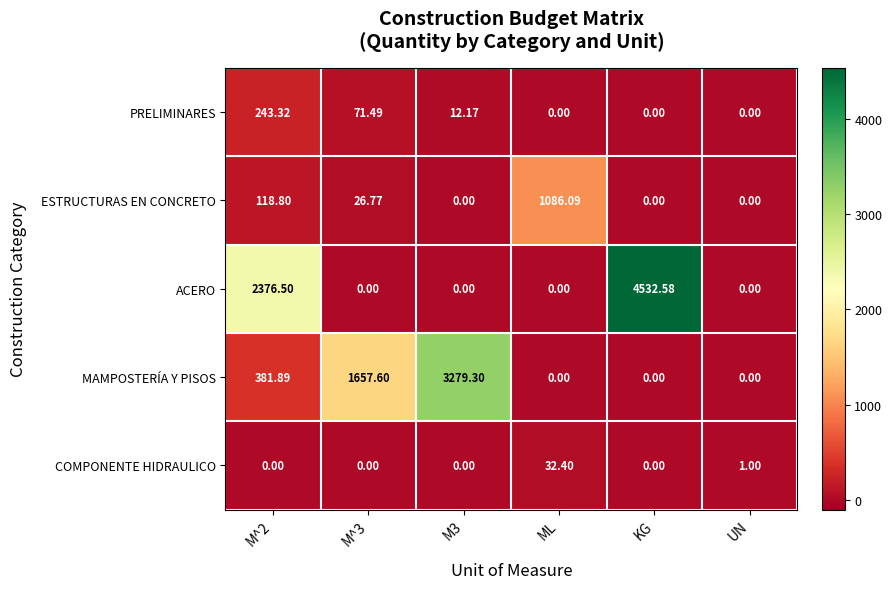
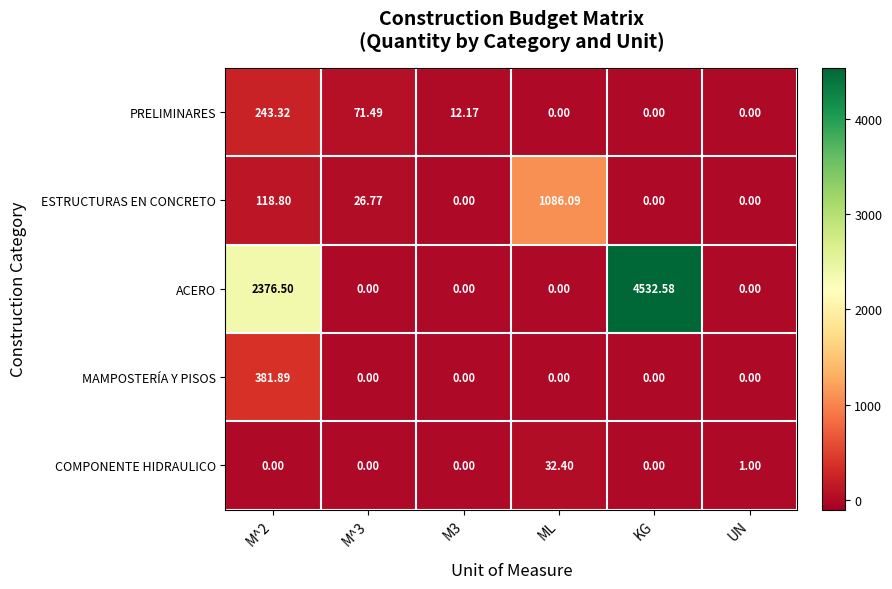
  {
    "PRELIMINARES": {
      "M^2": 243.32,
      "M^3": 71.49,
      "M3": 12.17,
      "ML": 0.00,
      "KG": 0.00,
      "UN": 0.00
    },
    "ESTRUCTURAS EN CONCRETO": {
      "M^2": 118.80,
      "M^3": 26.77,
      "M3": 0.00,
      "ML": 1086.09,
      "KG": 0.00,
      "UN": 0.00
    },
    "ACERO": {
      "M^2": 2376.50,
      "M^3": 0.00,
      "M3": 0.00,
      "ML": 0.00,
      "KG": 4532.58,
      "UN": 0.00
    },
    "MAMPOSTERÍA Y PISOS": {
      "M^2": 381.89,
-     "M^3": 1657.60,
-     "M3": 3279.30,
+     "M^3": 0.00,
+     "M3": 0.00,
      "ML": 0.00,
      "KG": 0.00,
      "UN": 0.00
    },
    "COMPONENTE HIDRAULICO": {
      "M^2": 0.00,
      "M^3": 0.00,
      "M3": 0.00,
      "ML": 32.40,
      "KG": 0.00,
      "UN": 1.00
    }
  }
